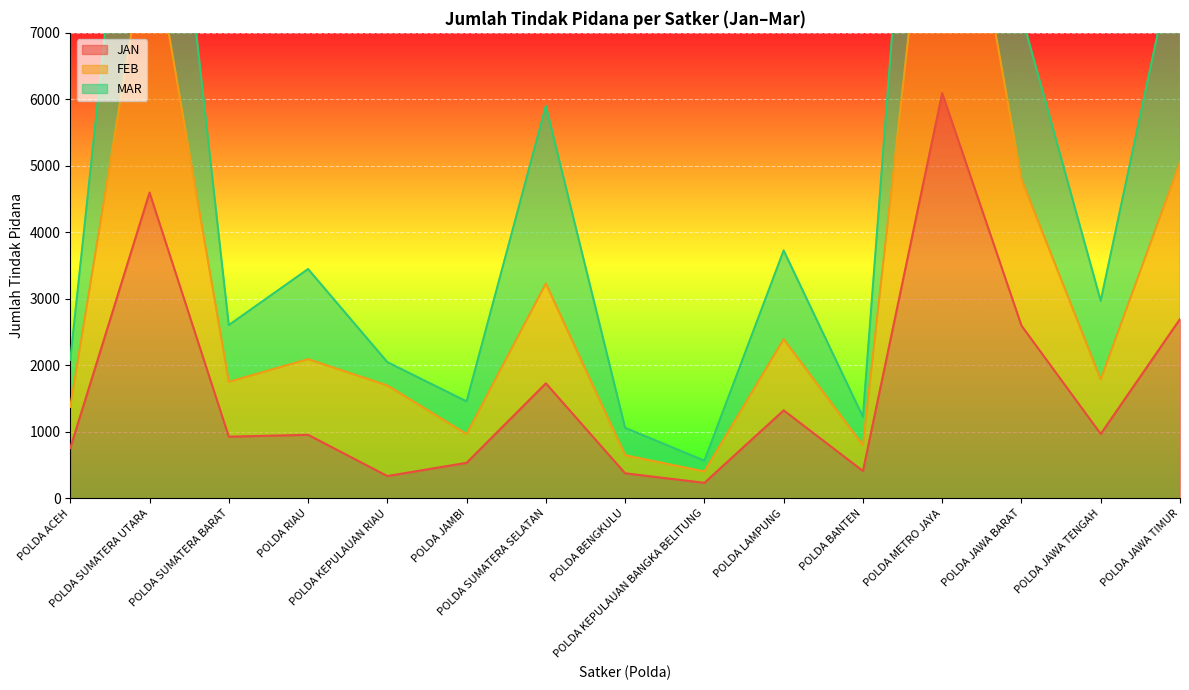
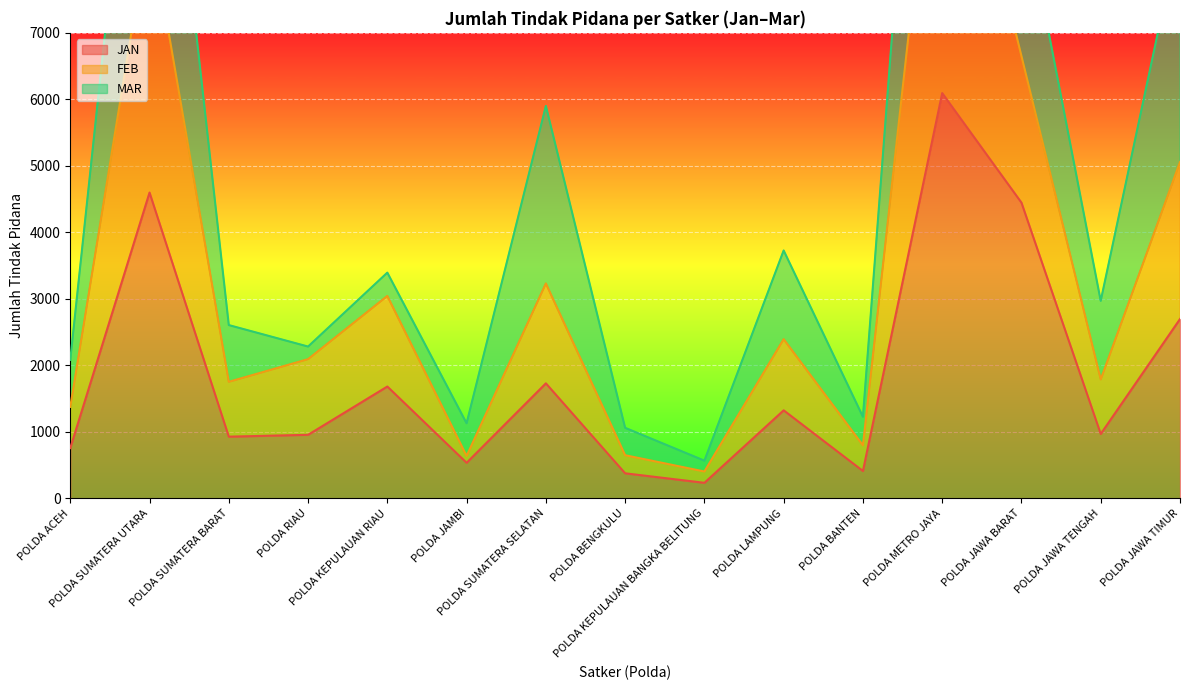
  {
    "JAN": {
      "POLDA ACEH": 800,
      "POLDA SUMATERA UTARA": 4600,
      "POLDA SUMATERA BARAT": 900,
      "POLDA RIAU": 1000,
-     "POLDA KEPULAUAN RIAU": 300,
+     "POLDA KEPULAUAN RIAU": 1700,
      "POLDA JAMBI": 500,
      "POLDA SUMATERA SELATAN": 1700,
      "POLDA BENGKULU": 400,
      "POLDA KEPULAUAN BANGKA BELITUNG": 200,
      "POLDA LAMPUNG": 1300,
      "POLDA BANTEN": 400,
      "POLDA METRO JAYA": 6100,
-     "POLDA JAWA BARAT": 2600,
+     "POLDA JAWA BARAT": 4400,
      "POLDA JAWA TENGAH": 1000,
      "POLDA JAWA TIMUR": 2700
    },
    "FEB": {
      "POLDA ACEH": 600,
      "POLDA SUMATERA BARAT": 800,
      "POLDA RIAU": 1100,
      "POLDA KEPULAUAN RIAU": 1400,
-     "POLDA JAMBI": 400,
+     "POLDA JAMBI": 100,
      "POLDA SUMATERA SELATAN": 1500,
      "POLDA BENGKULU": 300,
      "POLDA KEPULAUAN BANGKA BELITUNG": 200,
      "POLDA LAMPUNG": 1100,
      "POLDA BANTEN": 400,
      "POLDA JAWA BARAT": 2200,
      "POLDA JAWA TENGAH": 800,
      "POLDA JAWA TIMUR": 2400
    },
    "MAR": {
      "POLDA ACEH": 700,
      "POLDA SUMATERA BARAT": 900,
-     "POLDA RIAU": 1400,
+     "POLDA RIAU": 200,
      "POLDA KEPULAUAN RIAU": 400,
      "POLDA JAMBI": 500,
      "POLDA SUMATERA SELATAN": 2700,
      "POLDA BENGKULU": 400,
      "POLDA KEPULAUAN BANGKA BELITUNG": 200,
      "POLDA LAMPUNG": 1300,
      "POLDA BANTEN": 400,
      "POLDA JAWA TENGAH": 1200
    }
  }
